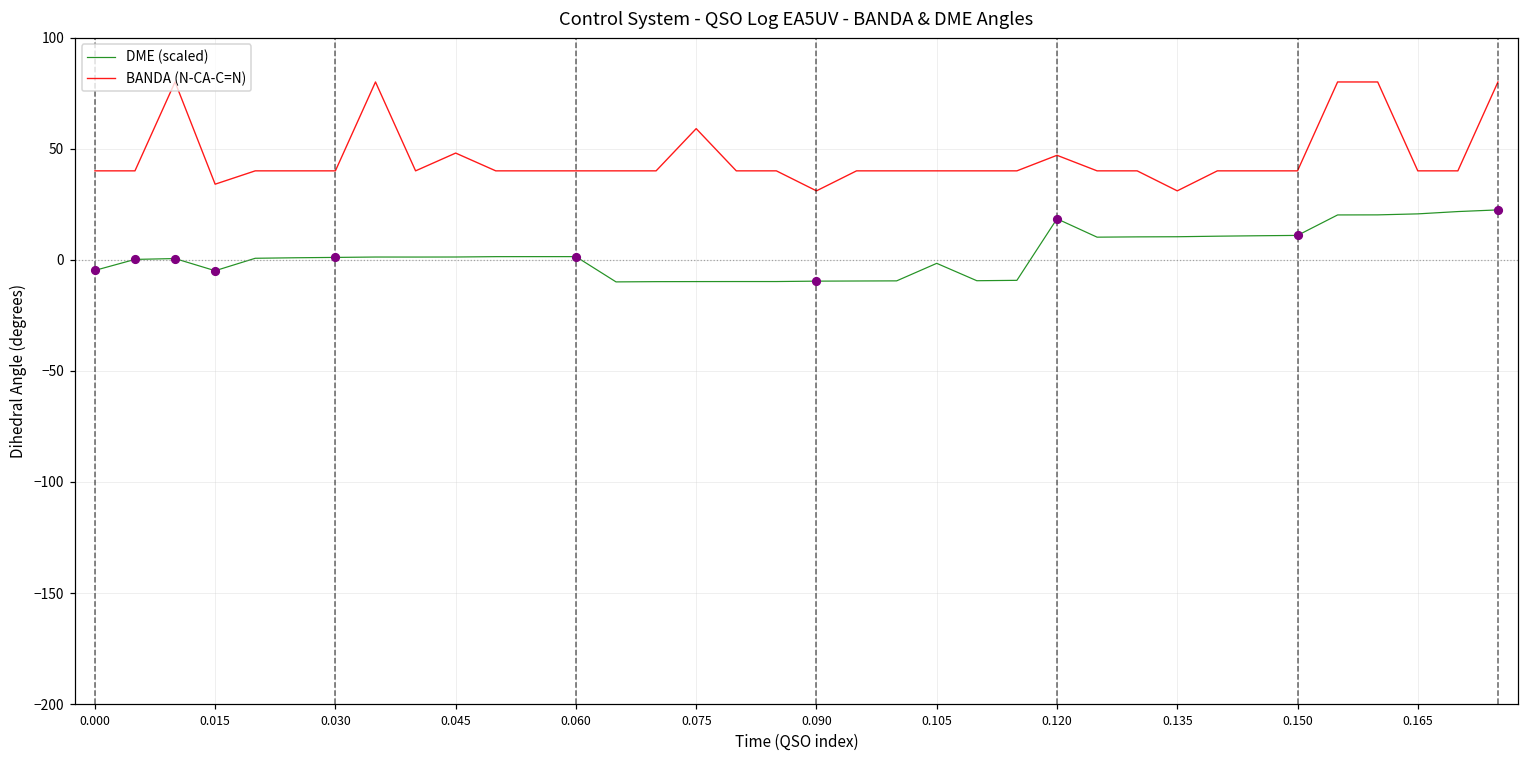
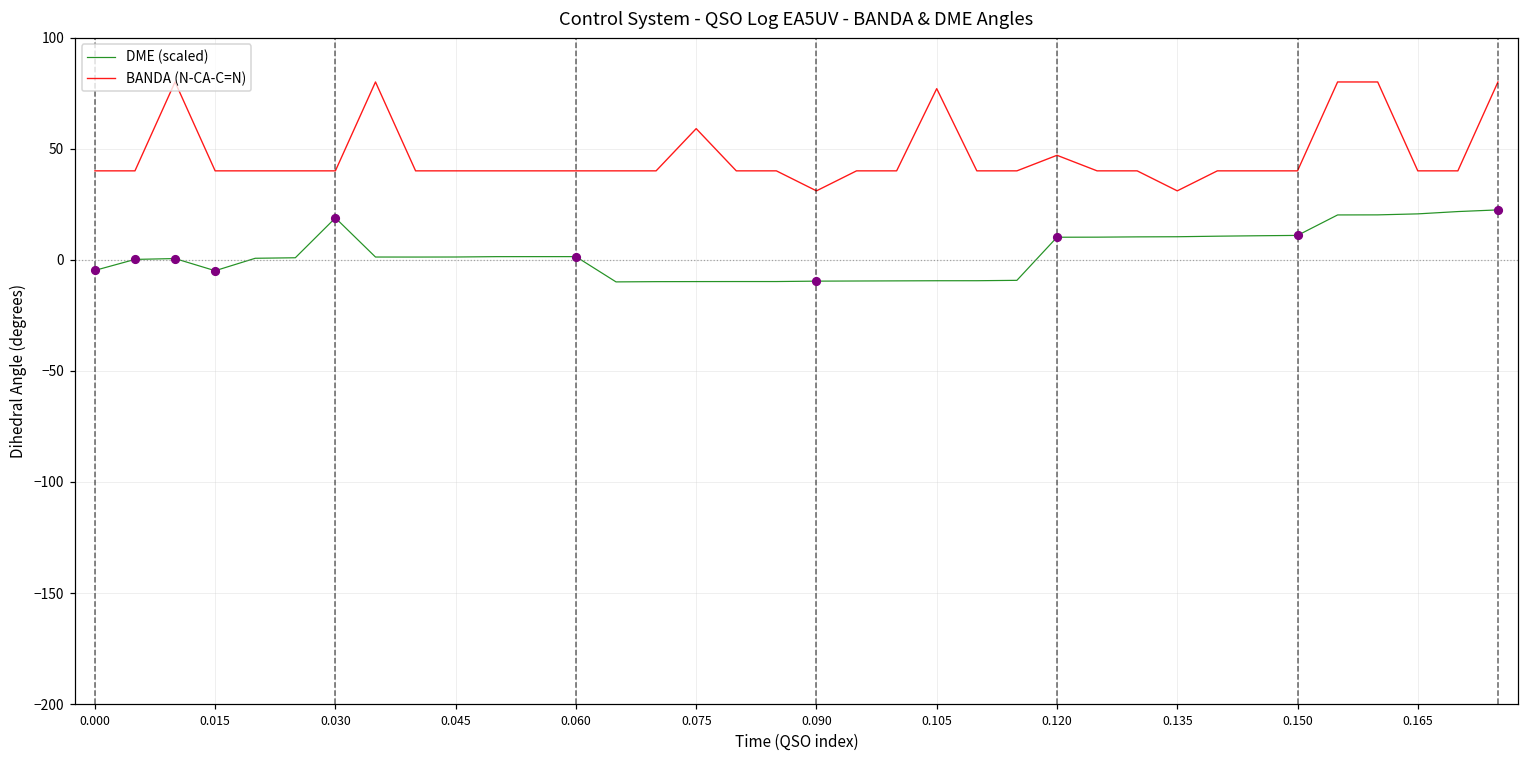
  {
    "DME (scaled)": {
-     "0.030": 1,
+     "0.030": 19,
      "0.045": 1,
      "0.075": -10,
-     "0.105": -2,
-     "0.120": 18,
+     "0.105": -9,
+     "0.120": 10,
      "0.135": 10,
      "0.165": 21
    },
    "BANDA (N-CA-C=N)": {
      "0.000": 40,
-     "0.015": 34,
+     "0.015": 40,
      "0.030": 40,
-     "0.045": 48,
+     "0.045": 40,
      "0.060": 40,
      "0.075": 59,
      "0.090": 31,
-     "0.105": 40,
+     "0.105": 77,
      "0.120": 47,
      "0.135": 31,
      "0.150": 40,
      "0.165": 40
    }
  }
